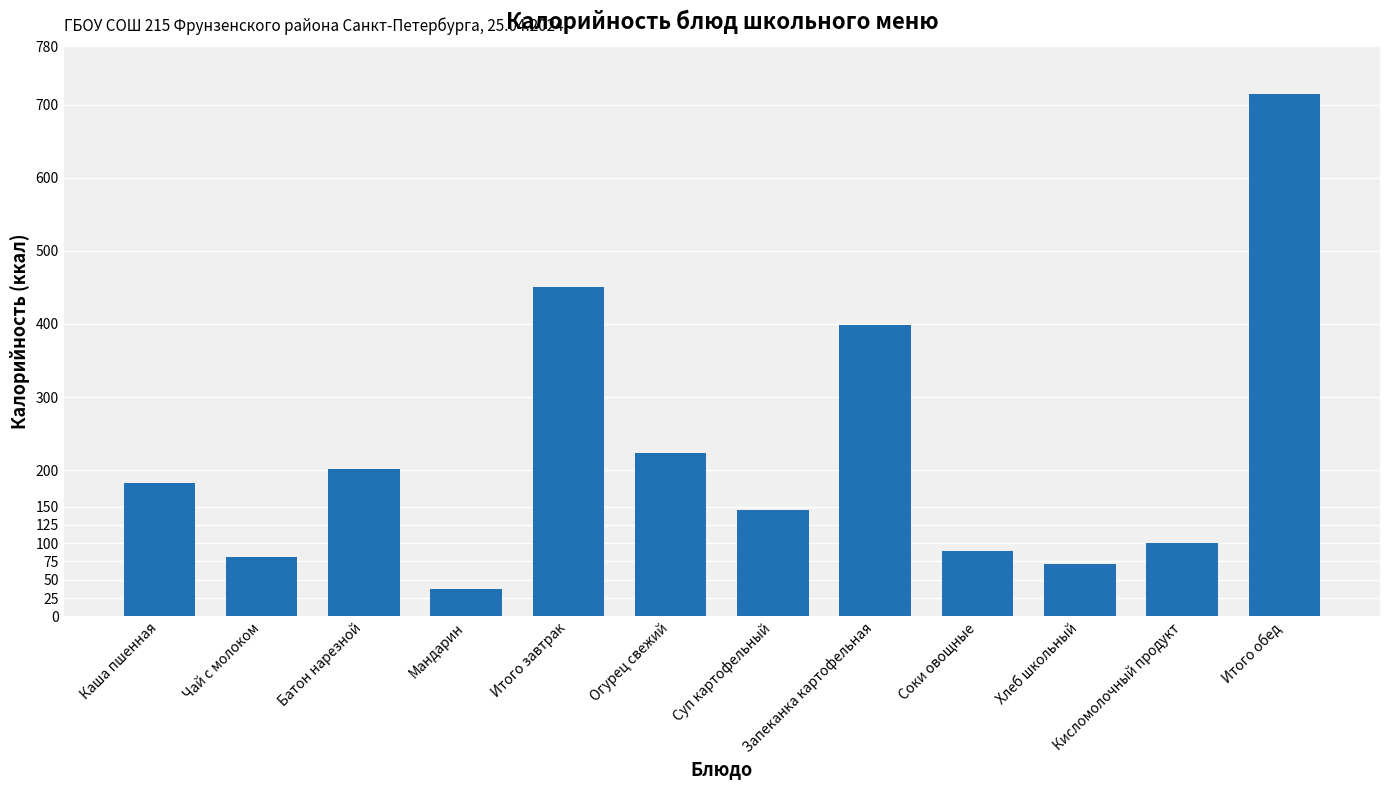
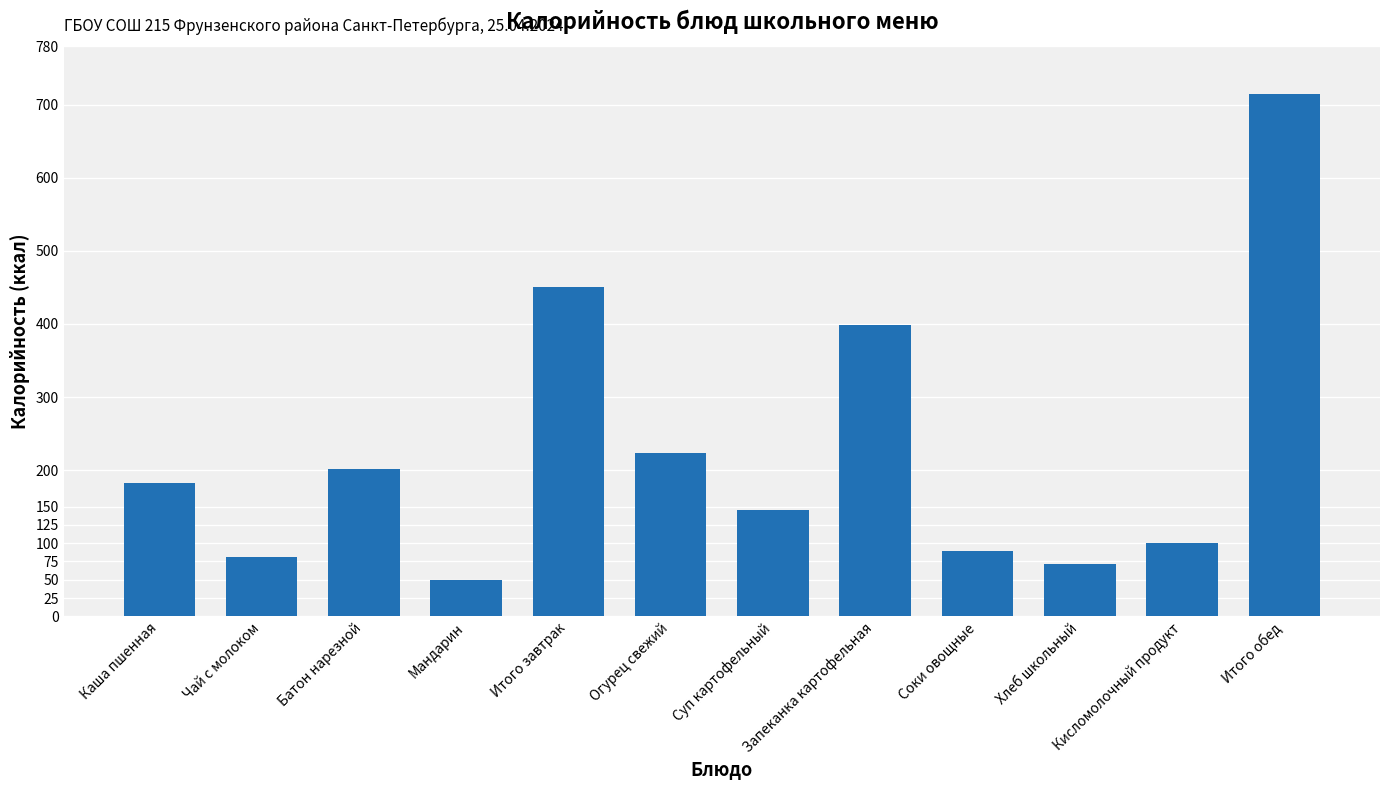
  {
    "Каша пшенная": 180,
    "Чай с молоком": 80,
    "Батон нарезной": 200,
-   "Мандарин": 40,
+   "Мандарин": 50,
    "Итого завтрак": 450,
    "Огурец свежий": 220,
    "Суп картофельный": 150,
    "Запеканка картофельная": 400,
    "Соки овощные": 90,
    "Хлеб школьный": 70,
    "Кисломолочный продукт": 100,
    "Итого обед": 710
  }
